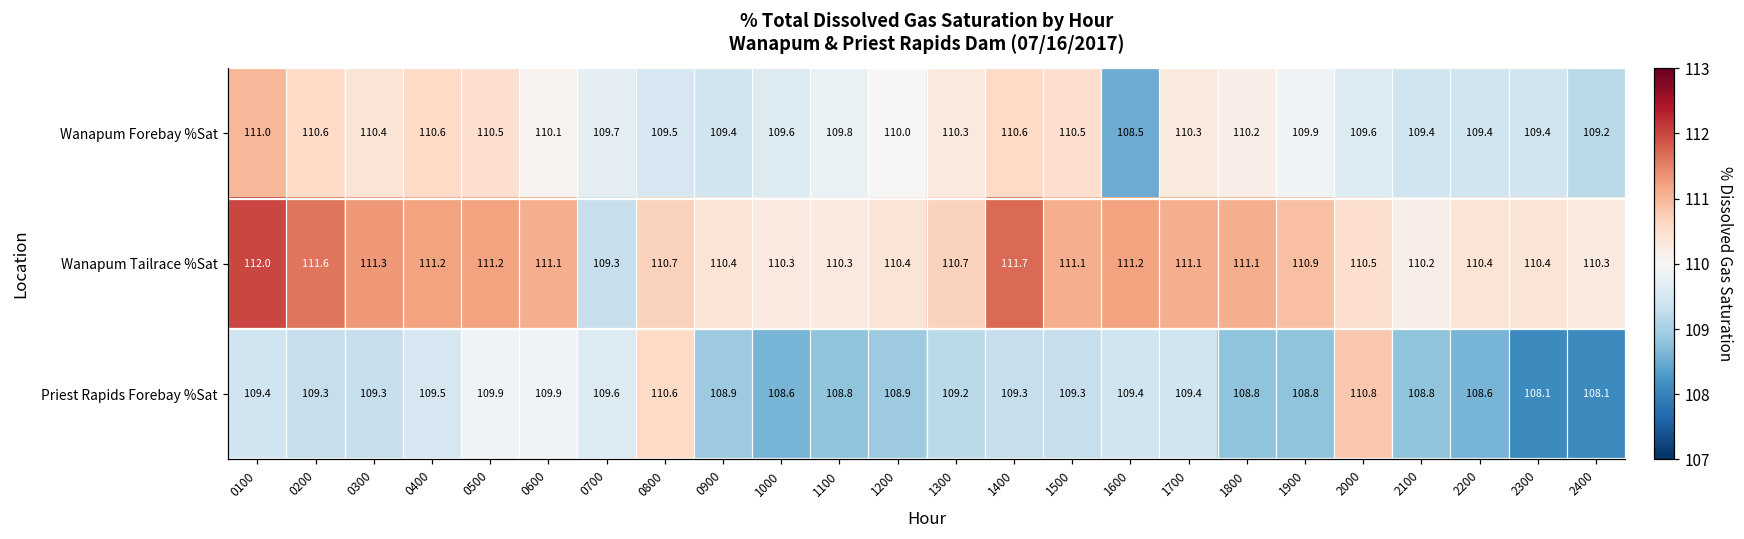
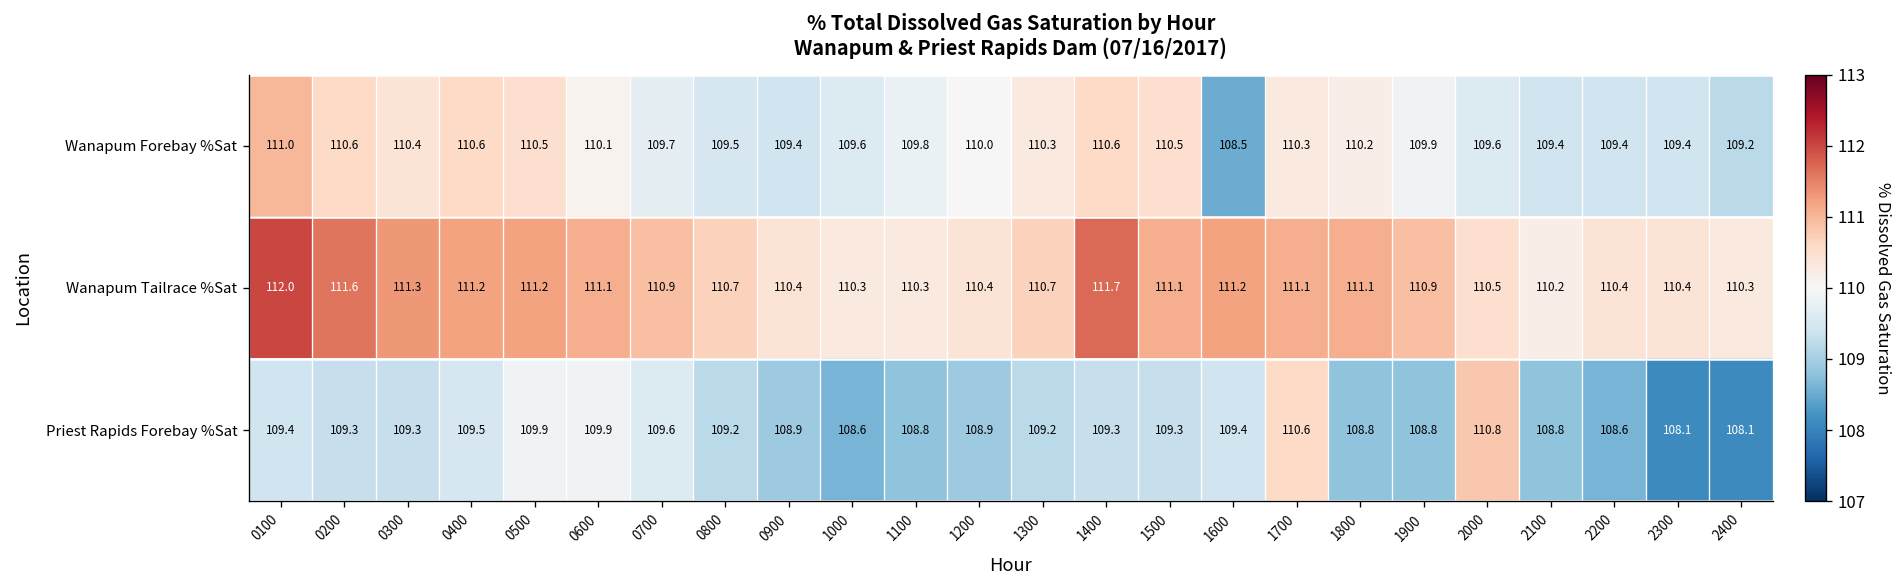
  {
    "Wanapum Forebay %Sat": {
      "0100": 111.0,
      "0200": 110.6,
      "0300": 110.4,
      "0400": 110.6,
      "0500": 110.5,
      "0600": 110.1,
      "0700": 109.7,
      "0800": 109.5,
      "0900": 109.4,
      "1000": 109.6,
      "1100": 109.8,
      "1200": 110.0,
      "1300": 110.3,
      "1400": 110.6,
      "1500": 110.5,
      "1600": 108.5,
      "1700": 110.3,
      "1800": 110.2,
      "1900": 109.9,
      "2000": 109.6,
      "2100": 109.4,
      "2200": 109.4,
      "2300": 109.4,
      "2400": 109.2
    },
    "Wanapum Tailrace %Sat": {
      "0100": 112.0,
      "0200": 111.6,
      "0300": 111.3,
      "0400": 111.2,
      "0500": 111.2,
      "0600": 111.1,
-     "0700": 109.3,
+     "0700": 110.9,
      "0800": 110.7,
      "0900": 110.4,
      "1000": 110.3,
      "1100": 110.3,
      "1200": 110.4,
      "1300": 110.7,
      "1400": 111.7,
      "1500": 111.1,
      "1600": 111.2,
      "1700": 111.1,
      "1800": 111.1,
      "1900": 110.9,
      "2000": 110.5,
      "2100": 110.2,
      "2200": 110.4,
      "2300": 110.4,
      "2400": 110.3
    },
    "Priest Rapids Forebay %Sat": {
      "0100": 109.4,
      "0200": 109.3,
      "0300": 109.3,
      "0400": 109.5,
      "0500": 109.9,
      "0600": 109.9,
      "0700": 109.6,
-     "0800": 110.6,
+     "0800": 109.2,
      "0900": 108.9,
      "1000": 108.6,
      "1100": 108.8,
      "1200": 108.9,
      "1300": 109.2,
      "1400": 109.3,
      "1500": 109.3,
      "1600": 109.4,
-     "1700": 109.4,
+     "1700": 110.6,
      "1800": 108.8,
      "1900": 108.8,
      "2000": 110.8,
      "2100": 108.8,
      "2200": 108.6,
      "2300": 108.1,
      "2400": 108.1
    }
  }
